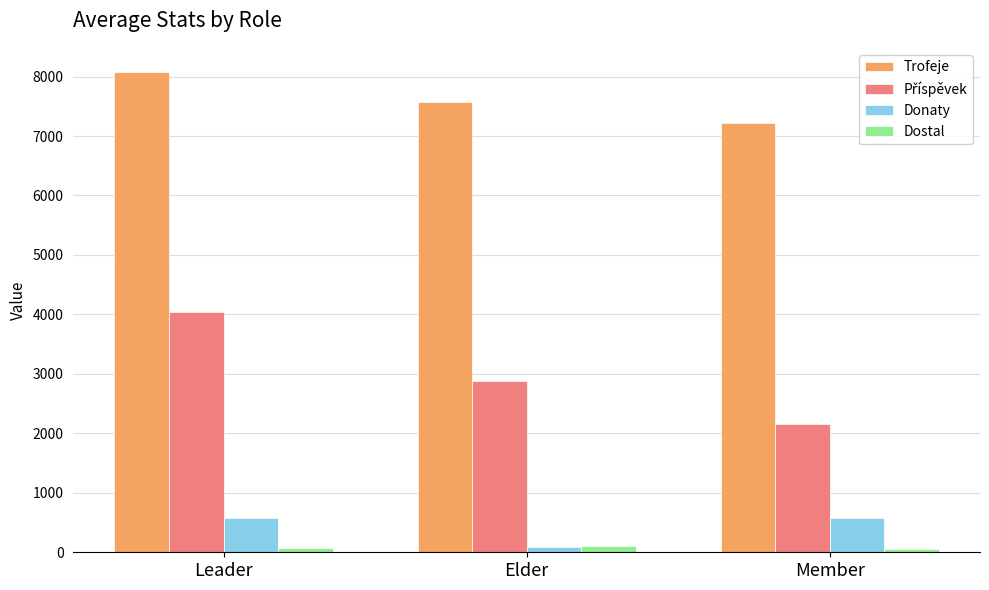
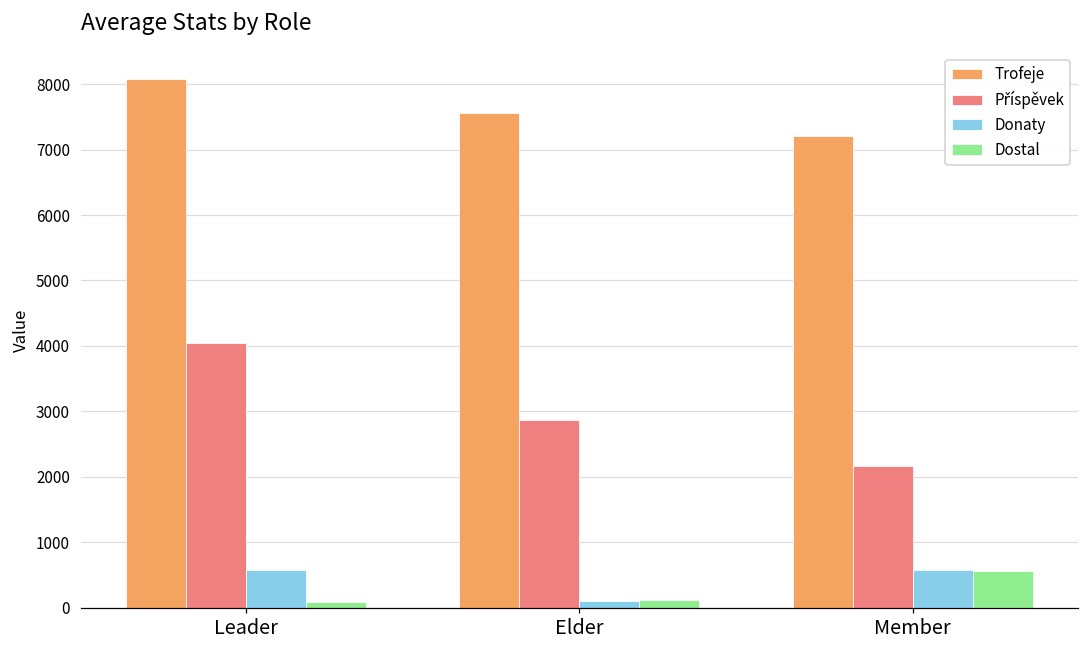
  {
    "Donaty": {
      "Leader": 600,
      "Elder": 100,
      "Member": 600
    },
    "Dostal": {
      "Leader": 100,
      "Elder": 100,
-     "Member": 0
+     "Member": 600
    }
  }
